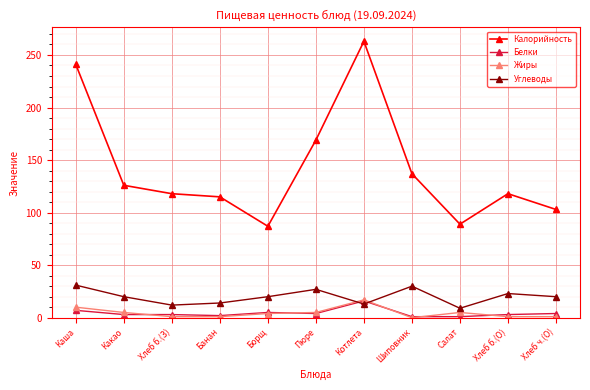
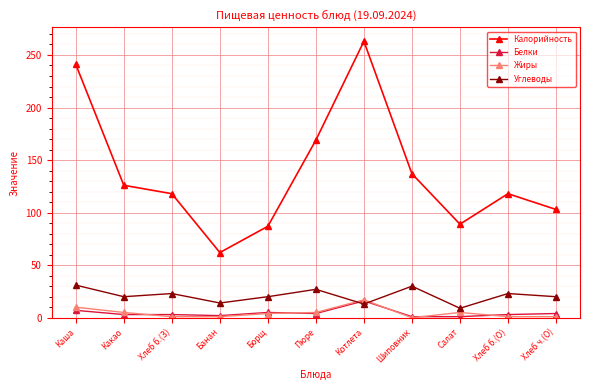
  {
    "Калорийность": {
      "Каша": 241,
      "Какао": 126,
      "Хлеб б.(З)": 118,
-     "Банан": 115,
+     "Банан": 62,
      "Борщ": 87,
      "Пюре": 169,
      "Котлета": 263,
      "Шиповник": 137,
      "Салат": 89,
      "Хлеб б.(О)": 118,
      "Хлеб ч.(О)": 103
    },
    "Белки": {
      "Каша": 7,
      "Салат": 1,
      "Хлеб ч.(О)": 4
    },
    "Жиры": {
      "Каша": 10,
      "Салат": 5,
      "Хлеб ч.(О)": 1
    },
    "Углеводы": {
      "Каша": 31,
      "Какао": 20,
-     "Хлеб б.(З)": 12,
+     "Хлеб б.(З)": 23,
      "Банан": 14,
      "Борщ": 20,
      "Пюре": 27,
      "Котлета": 13,
      "Шиповник": 30,
      "Салат": 9,
      "Хлеб б.(О)": 23,
      "Хлеб ч.(О)": 20
    }
  }
